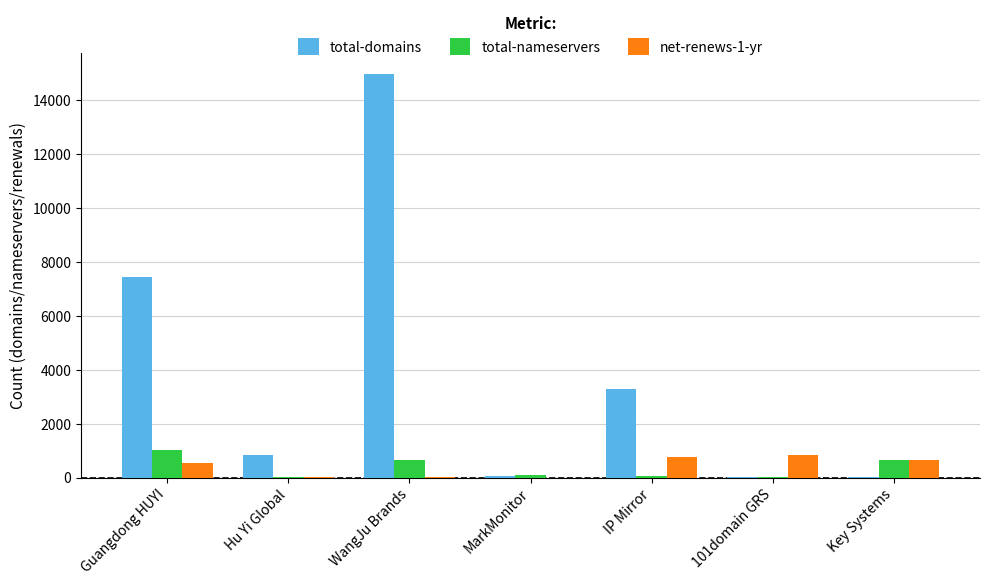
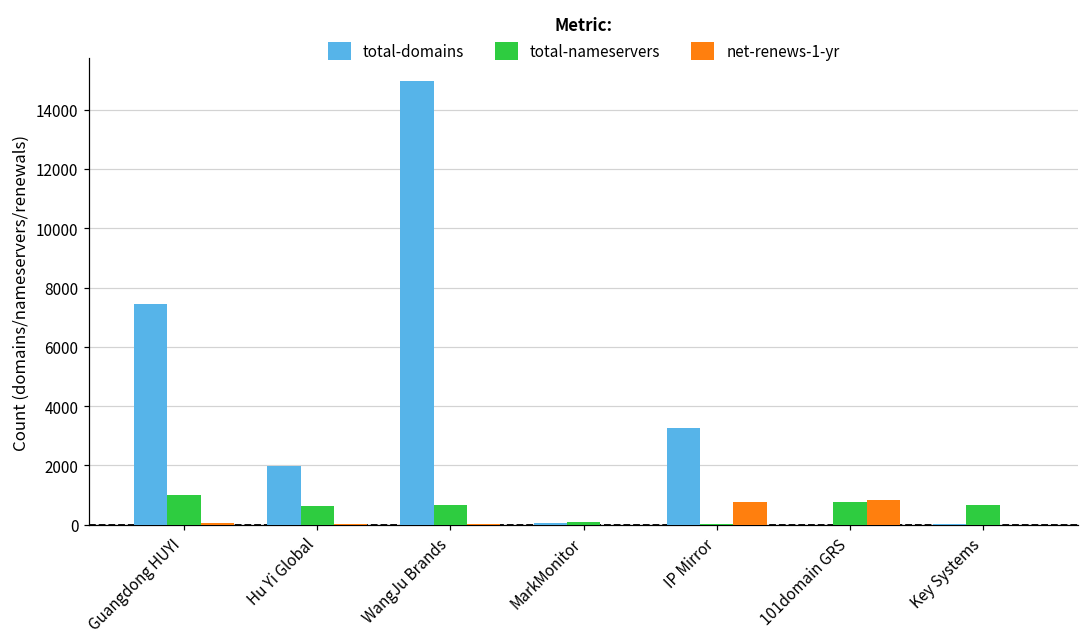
  {
    "total-domains": {
      "Guangdong HUYI": 7400,
-     "Hu Yi Global": 800,
+     "Hu Yi Global": 2000,
      "WangJu Brands": 15000,
      "IP Mirror": 3300
    },
    "total-nameservers": {
      "Guangdong HUYI": 1000,
-     "Hu Yi Global": 0,
+     "Hu Yi Global": 600,
      "WangJu Brands": 700,
-     "101domain GRS": 0,
+     "101domain GRS": 800,
      "Key Systems": 700
    },
    "net-renews-1-yr": {
-     "Guangdong HUYI": 500,
+     "Guangdong HUYI": 100,
      "MarkMonitor": 0,
      "IP Mirror": 800,
      "101domain GRS": 800,
-     "Key Systems": 700
+     "Key Systems": 0
    }
  }
